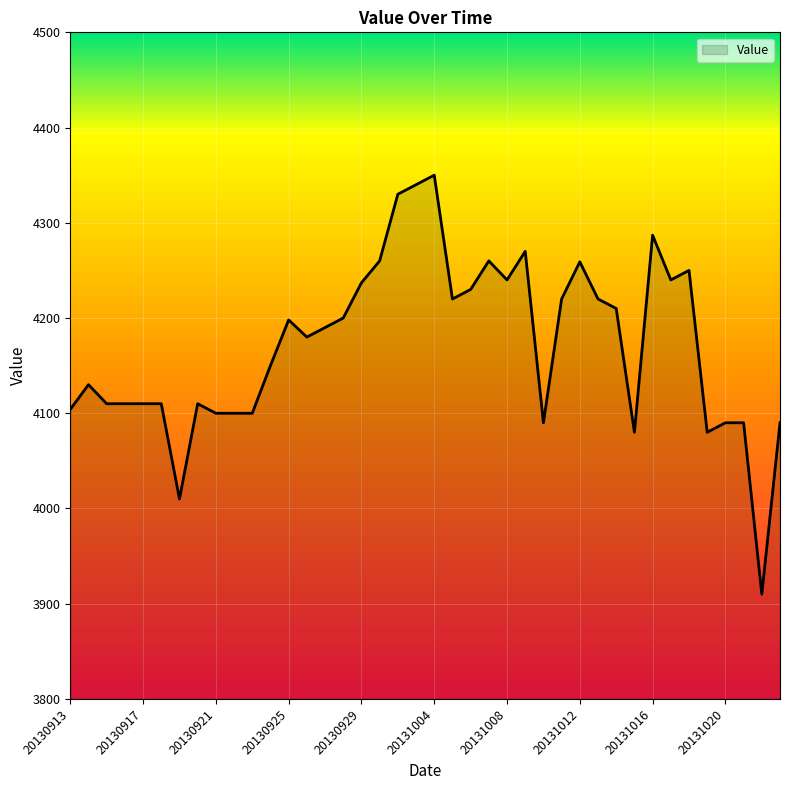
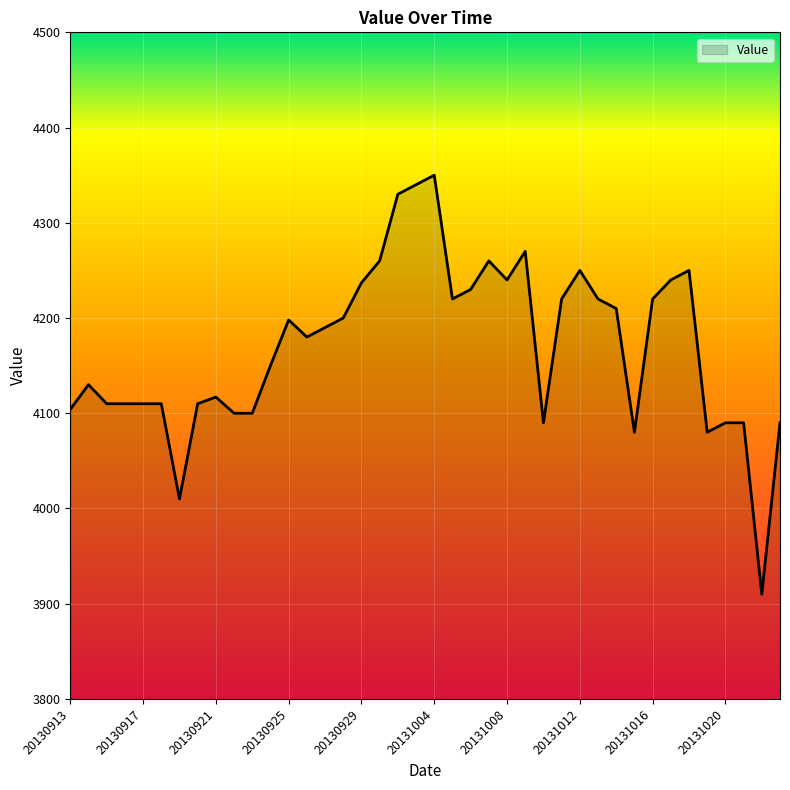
  {
    "20130913": 4100,
    "20130917": 4110,
-   "20130921": 4100,
+   "20130921": 4120,
    "20130925": 4200,
    "20130929": 4240,
    "20131004": 4350,
    "20131008": 4240,
-   "20131012": 4260,
-   "20131016": 4290,
+   "20131012": 4250,
+   "20131016": 4220,
    "20131020": 4090
  }
